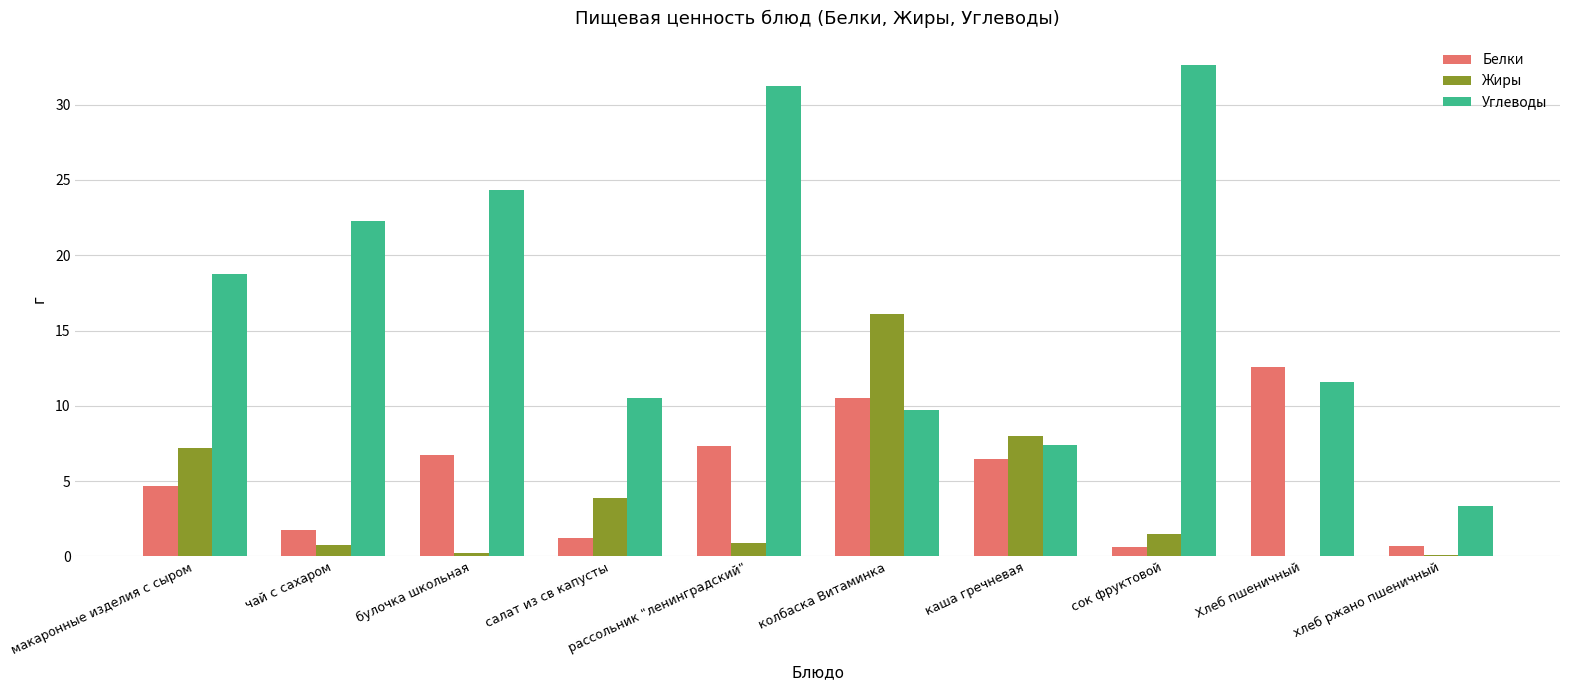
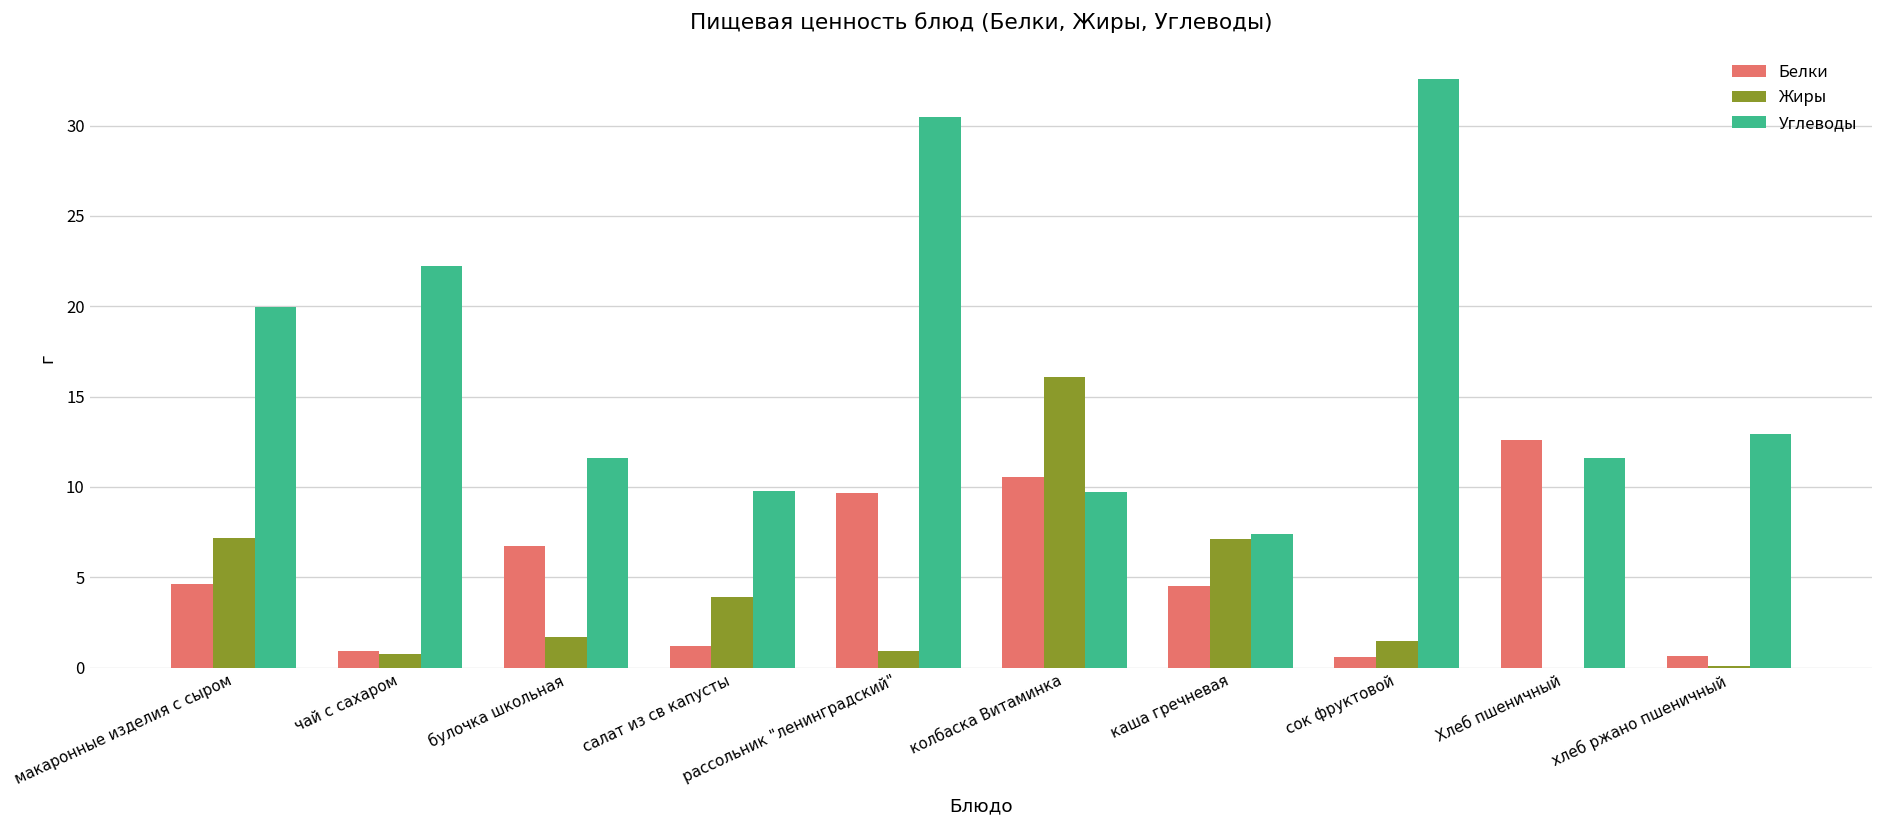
  {
    "Белки": {
      "макаронные изделия с сыром": 4.7,
-     "чай с сахаром": 1.7,
+     "чай с сахаром": 0.9,
      "булочка школьная": 6.7,
      "салат из св капусты": 1.2,
-     "рассольник \"ленинградский\"": 7.3,
+     "рассольник \"ленинградский\"": 9.7,
      "колбаска Витаминка": 10.5,
-     "каша гречневая": 6.5,
+     "каша гречневая": 4.5,
      "сок фруктовой": 0.6,
      "Хлеб пшеничный": 12.6,
      "хлеб ржано пшеничный": 0.7
    },
    "Жиры": {
      "макаронные изделия с сыром": 7.2,
      "чай с сахаром": 0.7,
-     "булочка школьная": 0.2,
+     "булочка школьная": 1.7,
      "салат из св капусты": 3.9,
      "рассольник \"ленинградский\"": 0.9,
      "колбаска Витаминка": 16.1,
-     "каша гречневая": 8.0,
+     "каша гречневая": 7.1,
      "сок фруктовой": 1.5,
      "Хлеб пшеничный": 0.0
    },
    "Углеводы": {
-     "макаронные изделия с сыром": 18.8,
+     "макаронные изделия с сыром": 20.0,
      "чай с сахаром": 22.3,
-     "булочка школьная": 24.3,
-     "салат из св капусты": 10.5,
-     "рассольник \"ленинградский\"": 31.2,
+     "булочка школьная": 11.6,
+     "салат из св капусты": 9.8,
+     "рассольник \"ленинградский\"": 30.5,
      "колбаска Витаминка": 9.7,
      "каша гречневая": 7.4,
      "сок фруктовой": 32.6,
      "Хлеб пшеничный": 11.6,
-     "хлеб ржано пшеничный": 3.3
+     "хлеб ржано пшеничный": 12.9
    }
  }
